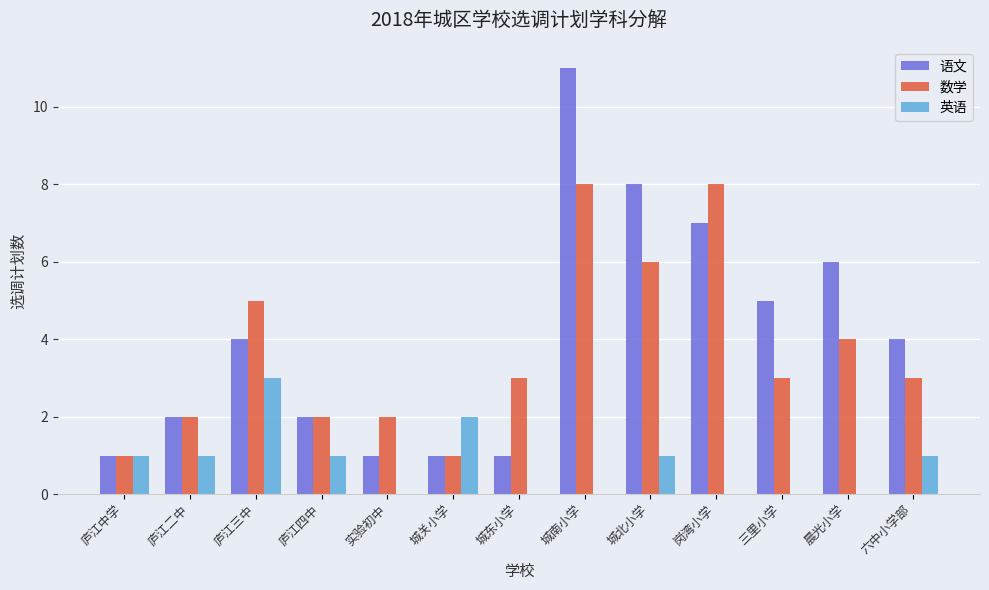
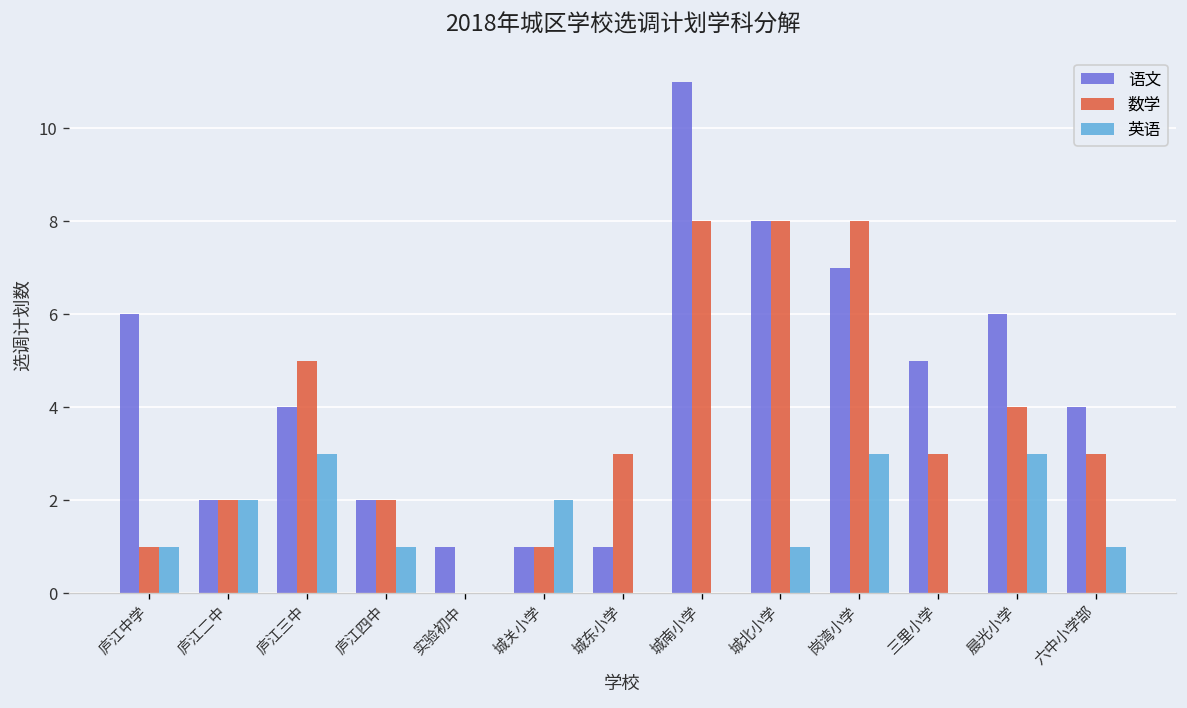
  {
    "语文": {
-     "庐江中学": 1,
+     "庐江中学": 6,
      "庐江二中": 2,
      "庐江三中": 4,
      "庐江四中": 2,
      "实验初中": 1,
      "城关小学": 1,
      "城东小学": 1,
      "城南小学": 11,
      "城北小学": 8,
      "岗湾小学": 7,
      "三里小学": 5,
      "晨光小学": 6,
      "六中小学部": 4
    },
    "数学": {
      "庐江中学": 1,
      "庐江二中": 2,
      "庐江三中": 5,
      "庐江四中": 2,
-     "实验初中": 2,
+     "实验初中": 0,
      "城关小学": 1,
      "城东小学": 3,
      "城南小学": 8,
-     "城北小学": 6,
+     "城北小学": 8,
      "岗湾小学": 8,
      "三里小学": 3,
      "晨光小学": 4,
      "六中小学部": 3
    },
    "英语": {
      "庐江中学": 1,
-     "庐江二中": 1,
+     "庐江二中": 2,
      "庐江三中": 3,
      "庐江四中": 1,
      "实验初中": 0,
      "城关小学": 2,
      "城东小学": 0,
      "城南小学": 0,
      "城北小学": 1,
-     "岗湾小学": 0,
+     "岗湾小学": 3,
      "三里小学": 0,
-     "晨光小学": 0,
+     "晨光小学": 3,
      "六中小学部": 1
    }
  }
